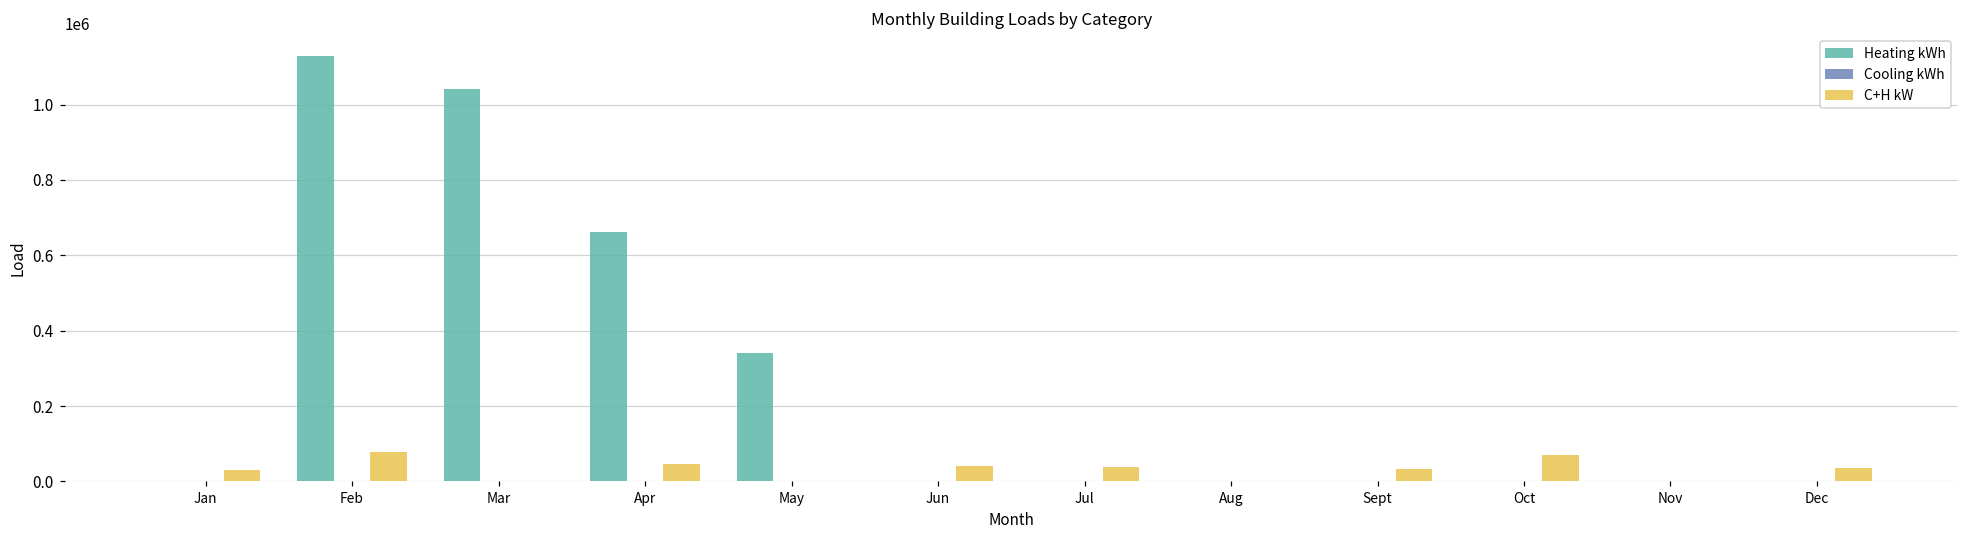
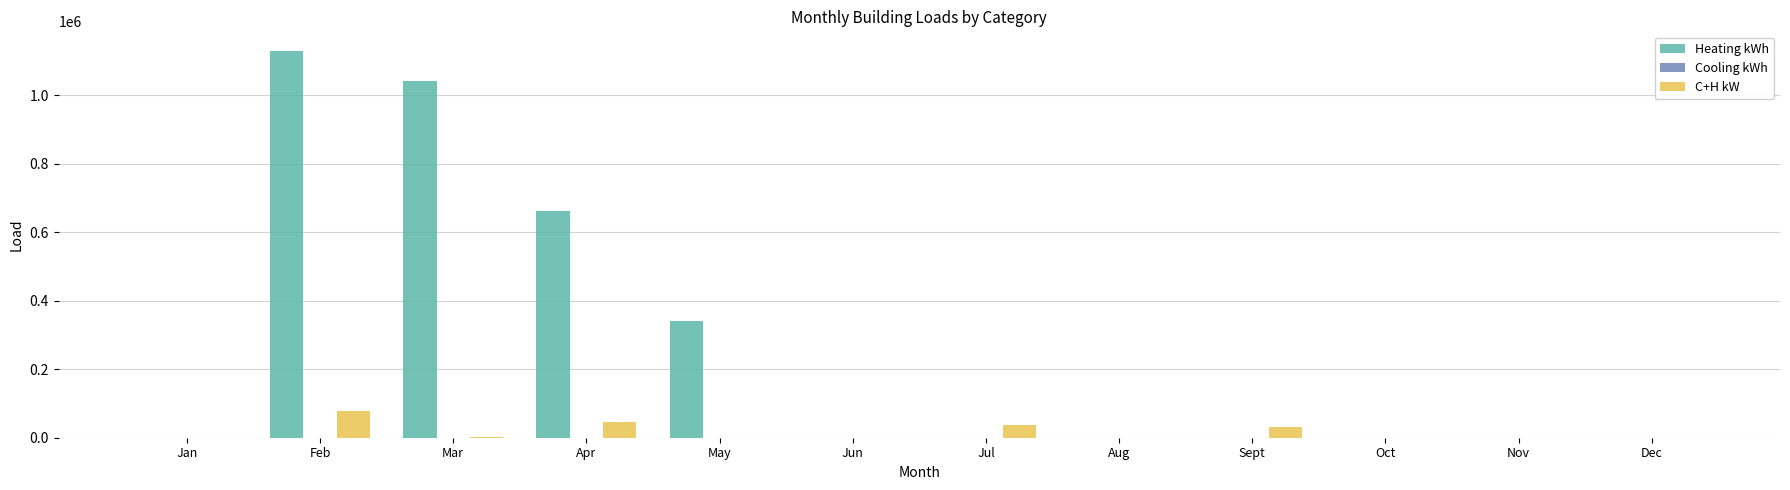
  {
    "C+H kW": {
-     "Jan": 30000,
+     "Jan": 0,
      "Feb": 80000,
      "Apr": 50000,
-     "Jun": 40000,
+     "Jun": 0,
      "Jul": 40000,
      "Aug": 0,
      "Sept": 30000,
-     "Oct": 70000,
+     "Oct": 0,
      "Nov": 0,
-     "Dec": 40000
+     "Dec": 0
    }
  }
